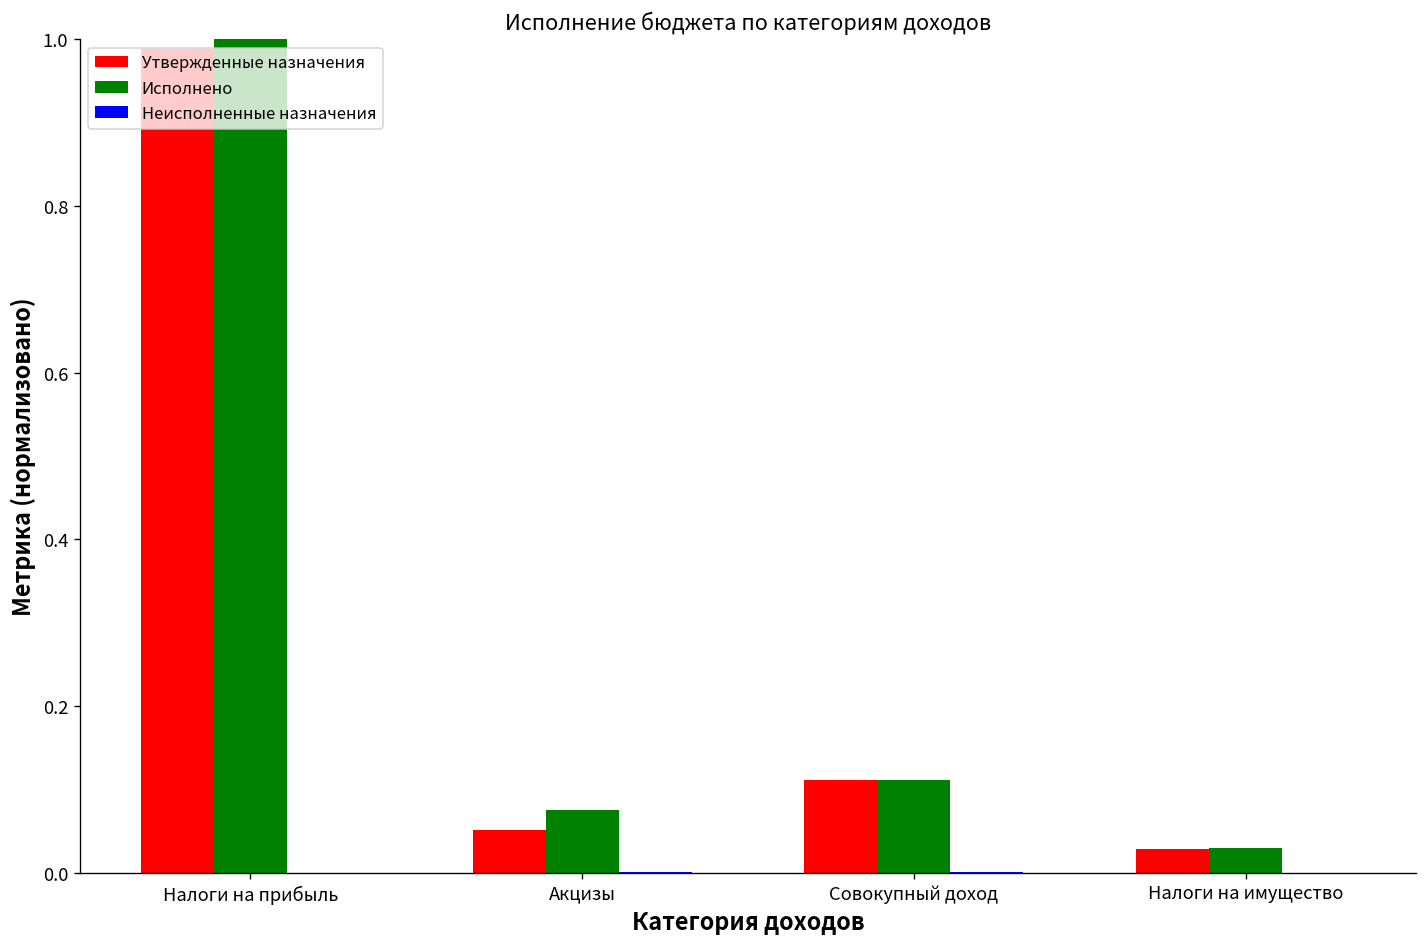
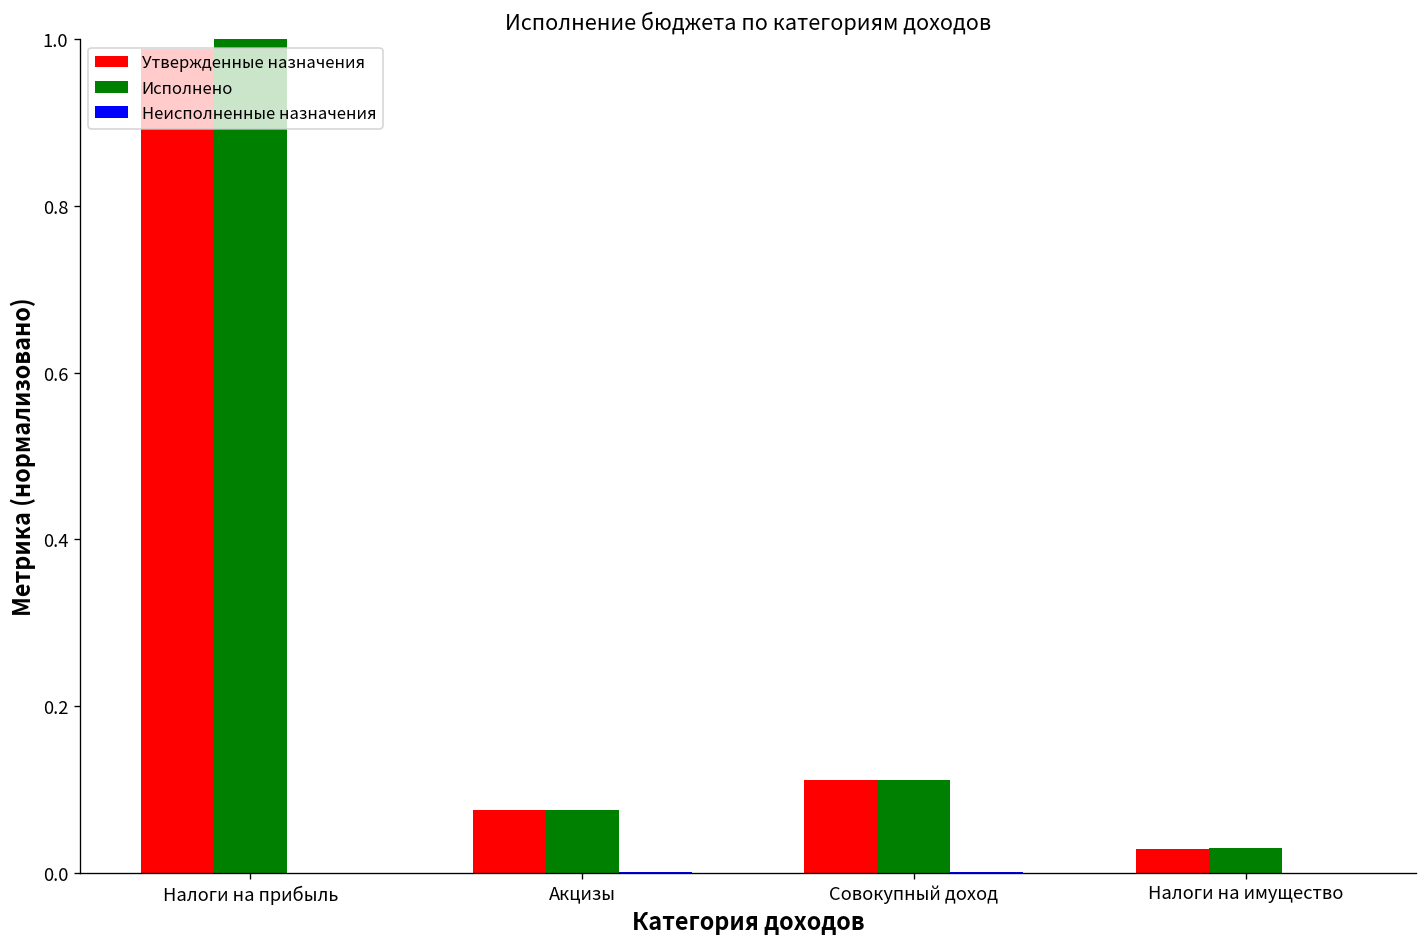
  {
    "Утвержденные назначения": {
-     "Акцизы": 0.05,
+     "Акцизы": 0.08,
      "Совокупный доход": 0.11,
      "Налоги на имущество": 0.03
    },
    "Исполнено": {
      "Налоги на прибыль": 1.00,
      "Акцизы": 0.07,
      "Совокупный доход": 0.11,
      "Налоги на имущество": 0.03
    },
    "Неисполненные назначения": {
      "Налоги на прибыль": 0.00,
      "Налоги на имущество": 0.00
    }
  }
